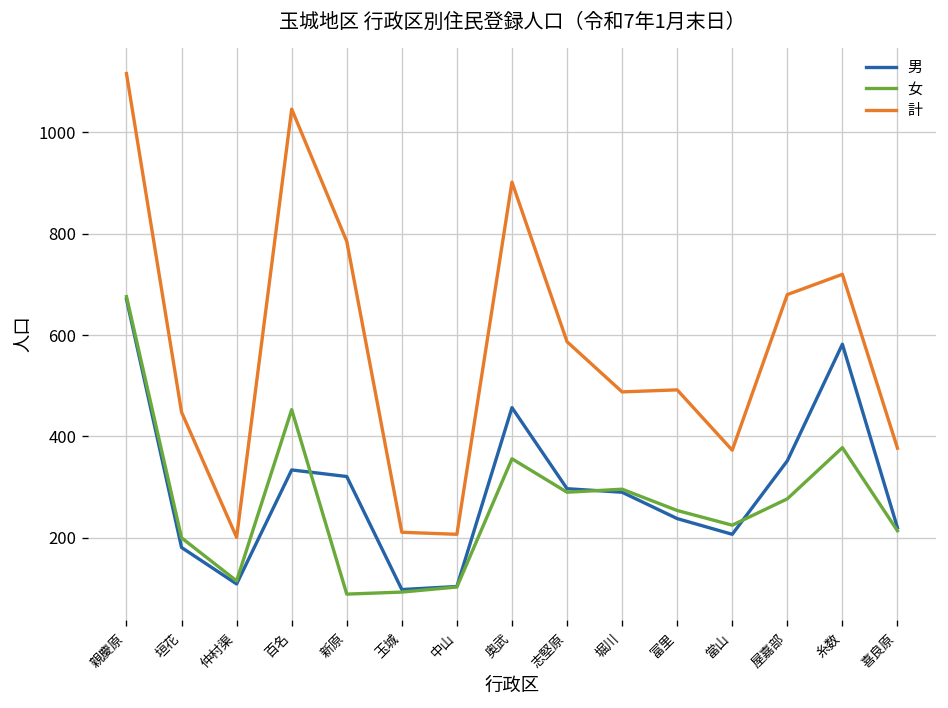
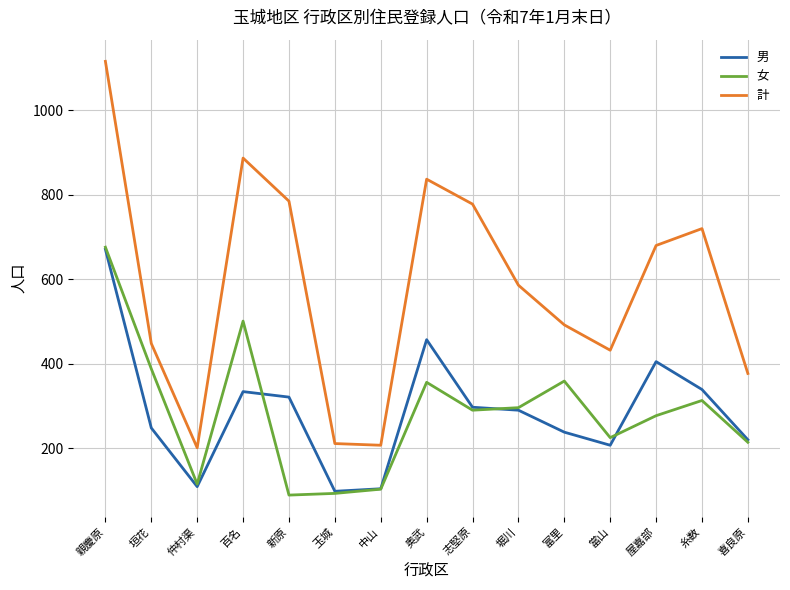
  {
    "男": {
-     "垣花": 180,
+     "垣花": 250,
      "百名": 330,
      "新原": 320,
      "奥武": 460,
      "志堅原": 300,
      "富里": 240,
      "當山": 210,
-     "屋嘉部": 350,
-     "糸数": 580
+     "屋嘉部": 410,
+     "糸数": 340
    },
    "女": {
-     "垣花": 200,
-     "百名": 450,
+     "垣花": 390,
+     "百名": 500,
      "新原": 90,
      "奥武": 360,
      "志堅原": 290,
-     "富里": 250,
+     "富里": 360,
      "當山": 230,
      "屋嘉部": 280,
-     "糸数": 380
+     "糸数": 310
    },
    "計": {
      "親慶原": 1120,
      "垣花": 450,
      "仲村渠": 200,
-     "百名": 1050,
+     "百名": 890,
      "新原": 790,
      "玉城": 210,
      "中山": 210,
-     "奥武": 900,
-     "志堅原": 590,
-     "堀川": 490,
+     "奥武": 840,
+     "志堅原": 780,
+     "堀川": 590,
      "富里": 490,
-     "當山": 370,
+     "當山": 430,
      "屋嘉部": 680,
      "糸数": 720,
      "喜良原": 380
    }
  }
